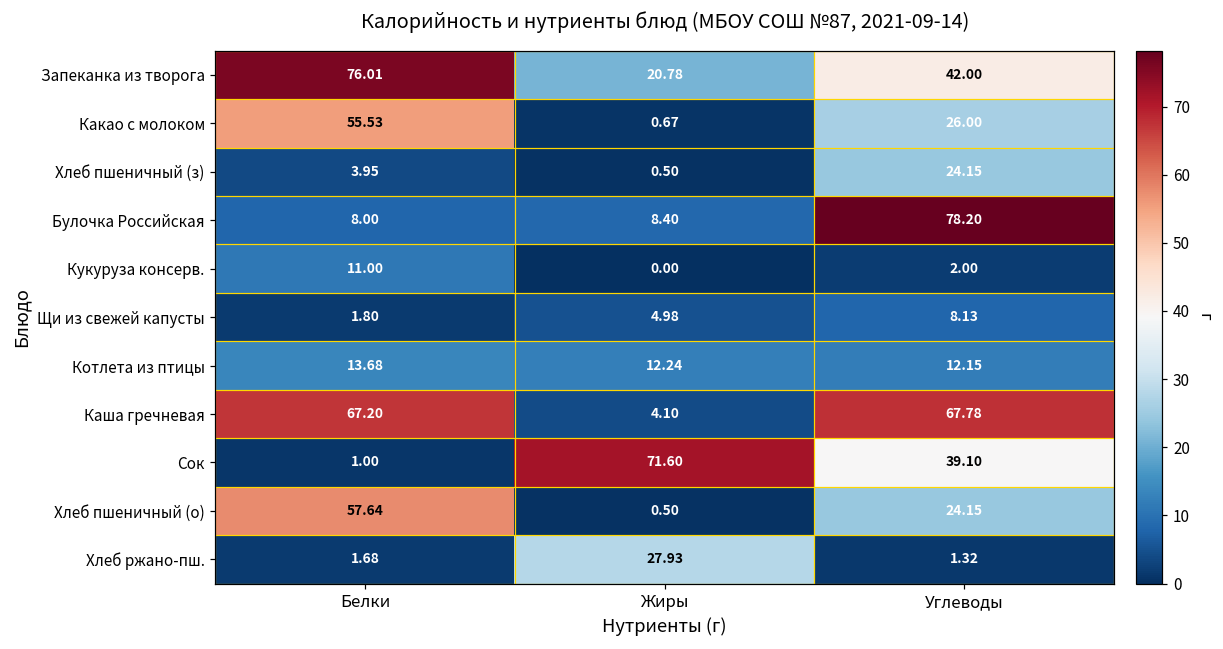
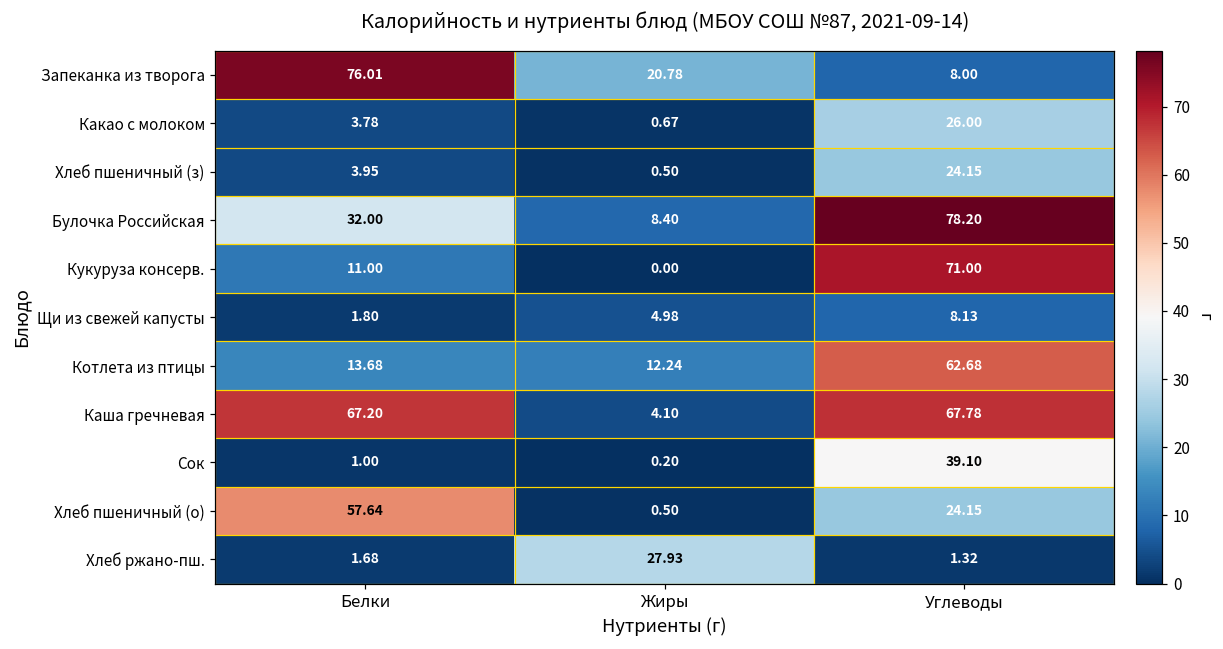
  {
    "Запеканка из творога": {
      "Белки": 76.01,
      "Жиры": 20.78,
-     "Углеводы": 42.00
+     "Углеводы": 8.00
    },
    "Какао с молоком": {
-     "Белки": 55.53,
+     "Белки": 3.78,
      "Жиры": 0.67,
      "Углеводы": 26.00
    },
    "Хлеб пшеничный (з)": {
      "Белки": 3.95,
      "Жиры": 0.50,
      "Углеводы": 24.15
    },
    "Булочка Российская": {
-     "Белки": 8.00,
+     "Белки": 32.00,
      "Жиры": 8.40,
      "Углеводы": 78.20
    },
    "Кукуруза консерв.": {
      "Белки": 11.00,
      "Жиры": 0.00,
-     "Углеводы": 2.00
+     "Углеводы": 71.00
    },
    "Щи из свежей капусты": {
      "Белки": 1.80,
      "Жиры": 4.98,
      "Углеводы": 8.13
    },
    "Котлета из птицы": {
      "Белки": 13.68,
      "Жиры": 12.24,
-     "Углеводы": 12.15
+     "Углеводы": 62.68
    },
    "Каша гречневая": {
      "Белки": 67.20,
      "Жиры": 4.10,
      "Углеводы": 67.78
    },
    "Сок": {
      "Белки": 1.00,
-     "Жиры": 71.60,
+     "Жиры": 0.20,
      "Углеводы": 39.10
    },
    "Хлеб пшеничный (о)": {
      "Белки": 57.64,
      "Жиры": 0.50,
      "Углеводы": 24.15
    },
    "Хлеб ржано-пш.": {
      "Белки": 1.68,
      "Жиры": 27.93,
      "Углеводы": 1.32
    }
  }
